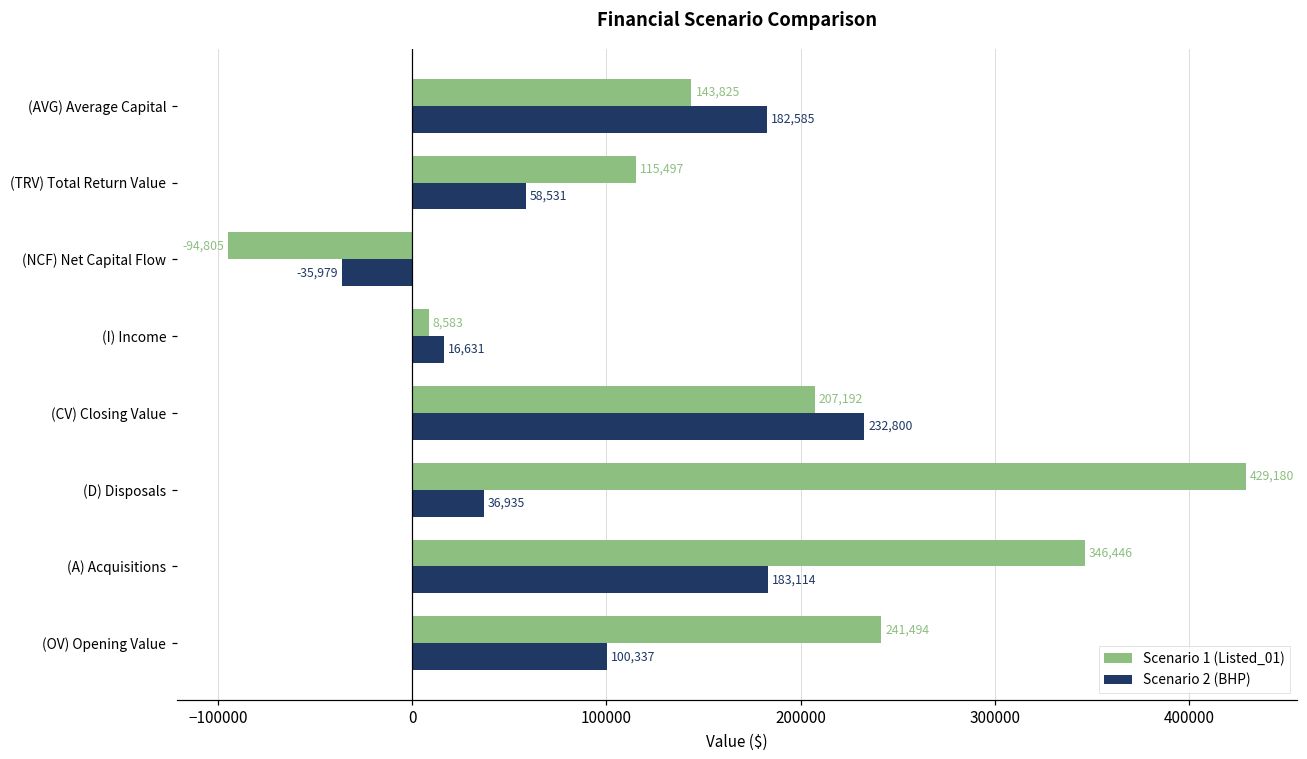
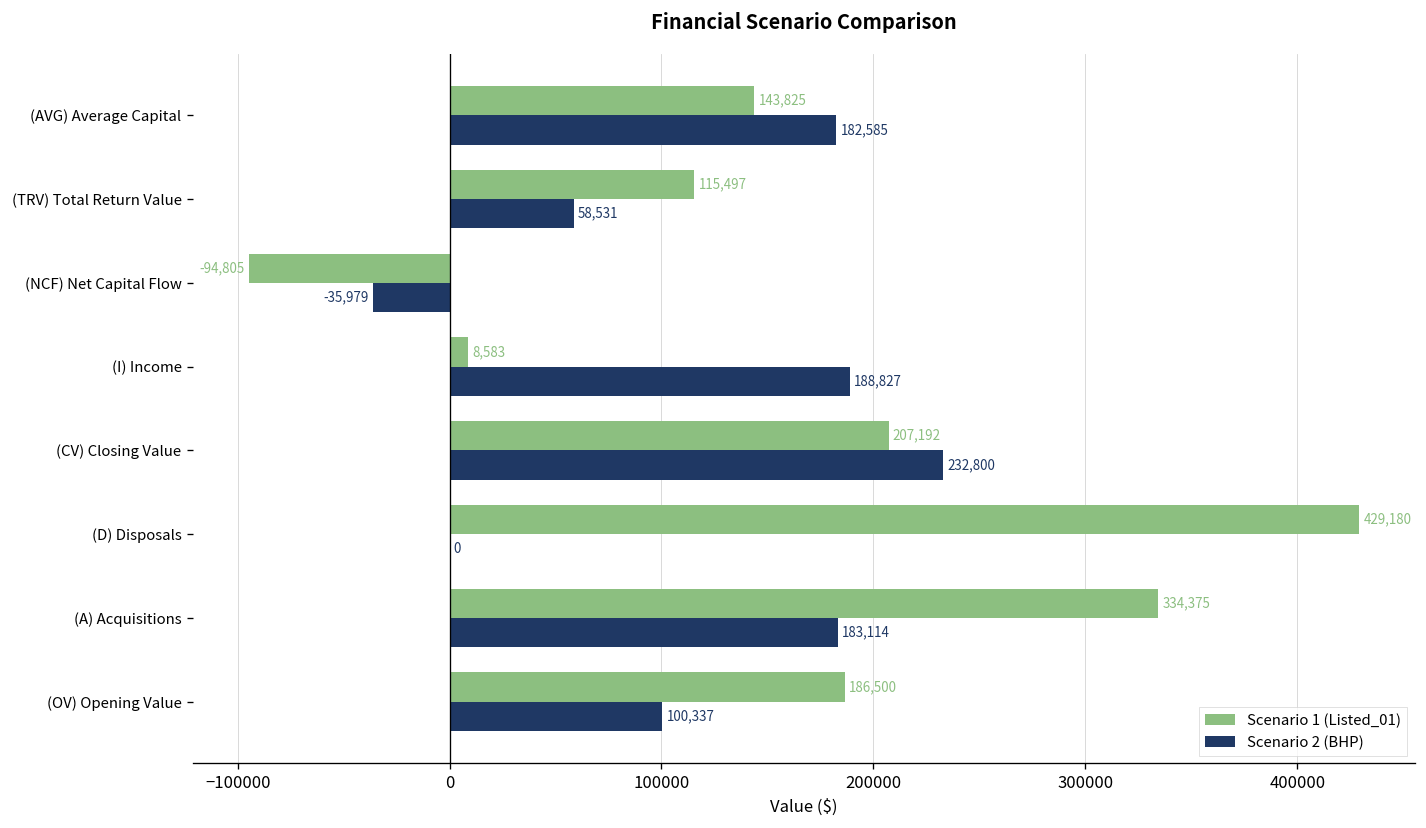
  {
    "Scenario 1 (Listed_01)": {
      "(AVG) Average Capital": "143,825",
      "(TRV) Total Return Value": "115,497",
      "(NCF) Net Capital Flow": "-94,805",
      "(I) Income": "8,583",
      "(CV) Closing Value": "207,192",
      "(D) Disposals": "429,180",
-     "(A) Acquisitions": "346,446",
-     "(OV) Opening Value": "241,494"
+     "(A) Acquisitions": "334,375",
+     "(OV) Opening Value": "186,500"
    },
    "Scenario 2 (BHP)": {
      "(AVG) Average Capital": "182,585",
      "(TRV) Total Return Value": "58,531",
      "(NCF) Net Capital Flow": "-35,979",
-     "(I) Income": "16,631",
+     "(I) Income": "188,827",
      "(CV) Closing Value": "232,800",
-     "(D) Disposals": "36,935",
+     "(D) Disposals": "0",
      "(A) Acquisitions": "183,114",
      "(OV) Opening Value": "100,337"
    }
  }
